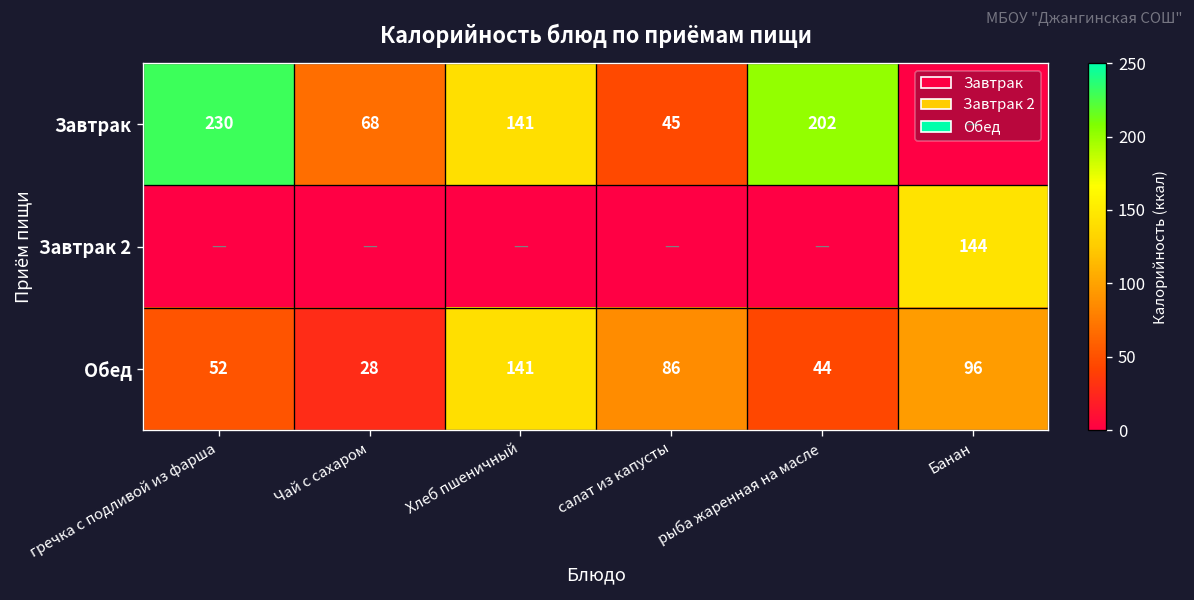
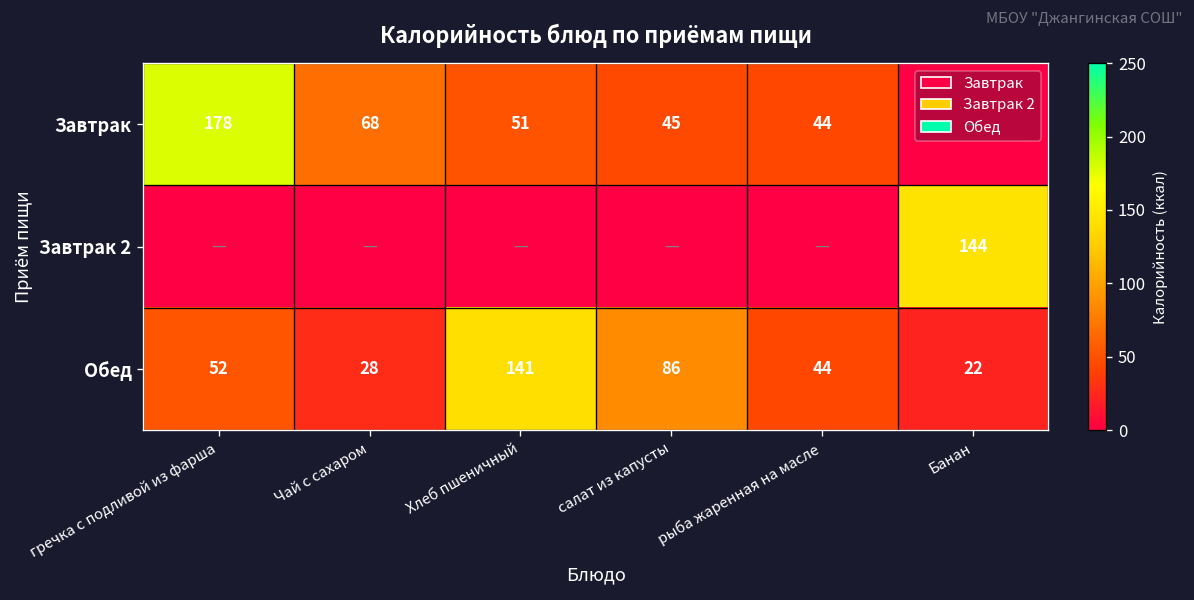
  {
    "Завтрак": {
-     "гречка с подливой из фарша": 230,
+     "гречка с подливой из фарша": 178,
      "Чай с сахаром": 68,
-     "Хлеб пшеничный": 141,
+     "Хлеб пшеничный": 51,
      "салат из капусты": 45,
-     "рыба жаренная на масле": 202
+     "рыба жаренная на масле": 44
    },
    "Завтрак 2": {
      "Банан": 144
    },
    "Обед": {
      "гречка с подливой из фарша": 52,
      "Чай с сахаром": 28,
      "Хлеб пшеничный": 141,
      "салат из капусты": 86,
      "рыба жаренная на масле": 44,
-     "Банан": 96
+     "Банан": 22
    }
  }
